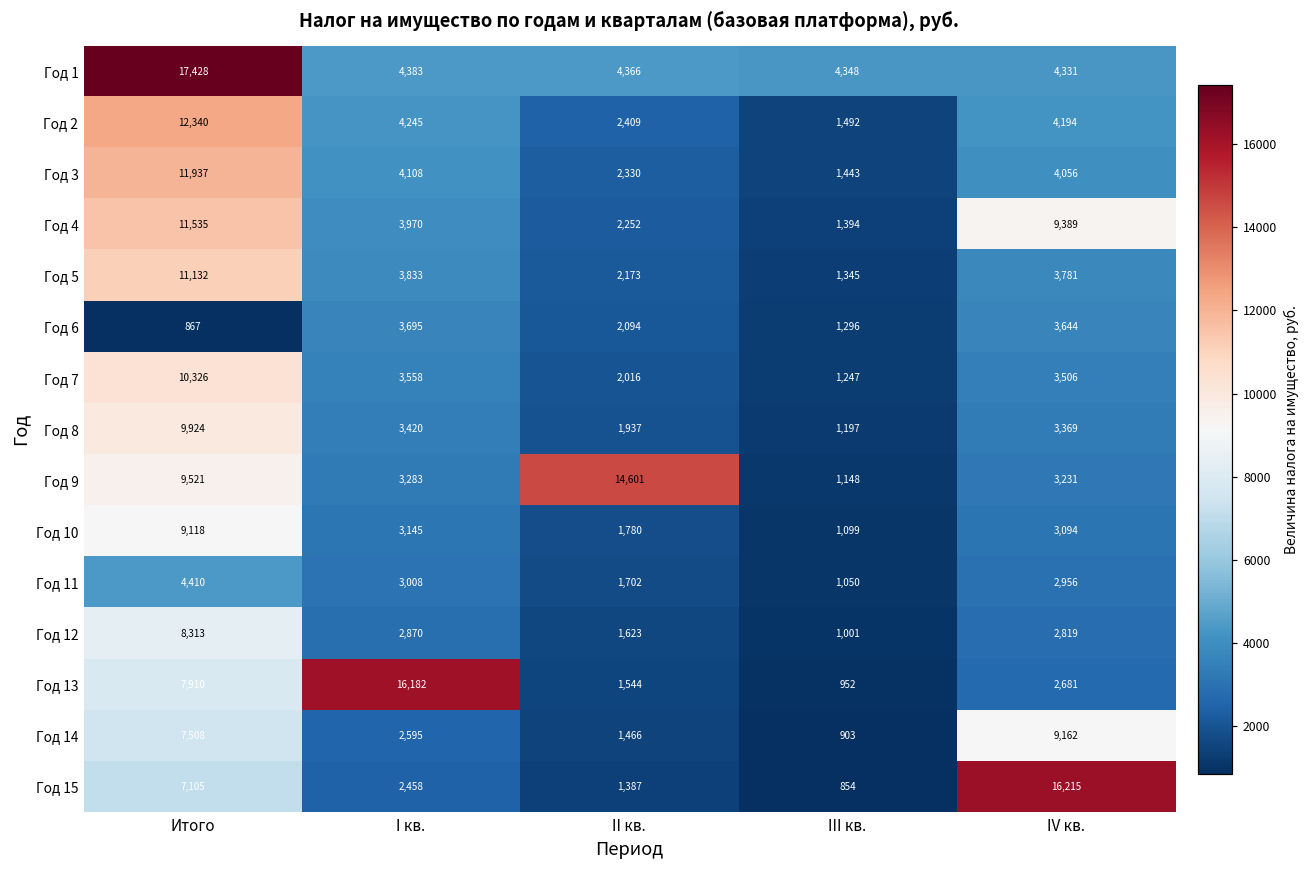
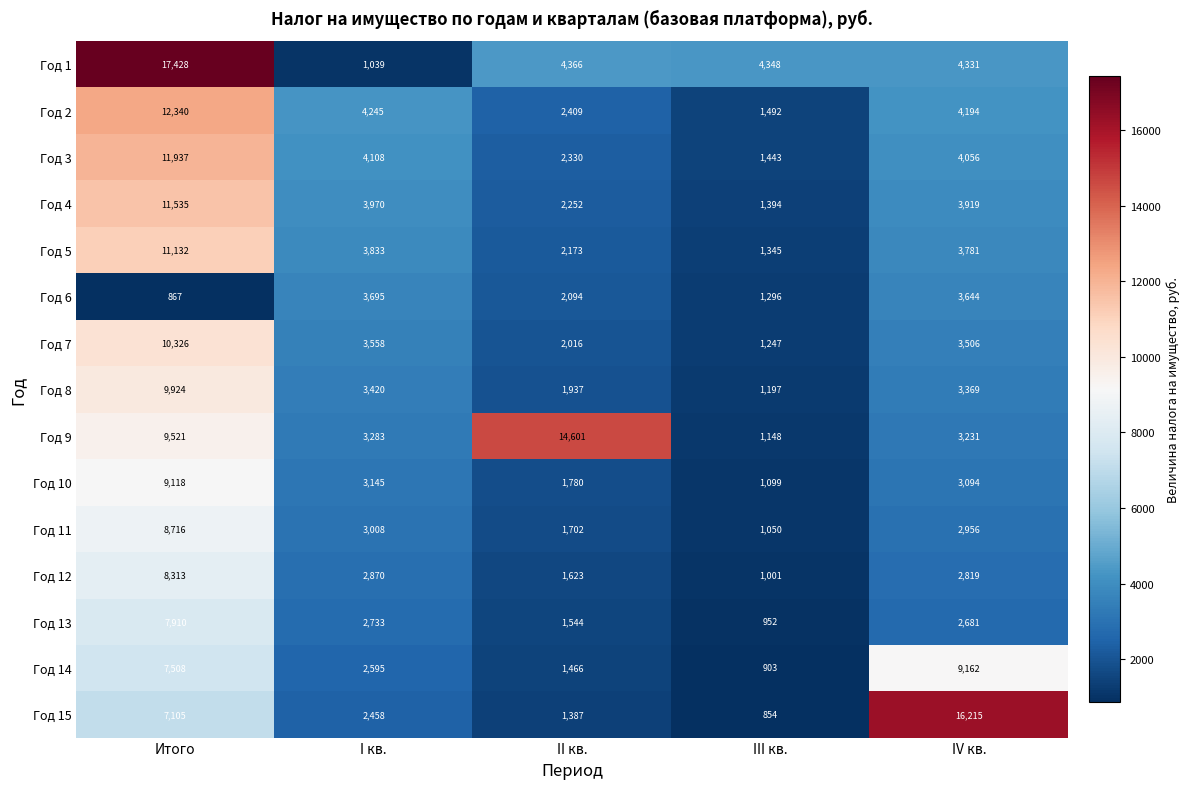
  {
    "Год 1": {
      "Итого": "17,428",
-     "I кв.": "4,383",
+     "I кв.": "1,039",
      "II кв.": "4,366",
      "III кв.": "4,348",
      "IV кв.": "4,331"
    },
    "Год 2": {
      "Итого": "12,340",
      "I кв.": "4,245",
      "II кв.": "2,409",
      "III кв.": "1,492",
      "IV кв.": "4,194"
    },
    "Год 3": {
      "Итого": "11,937",
      "I кв.": "4,108",
      "II кв.": "2,330",
      "III кв.": "1,443",
      "IV кв.": "4,056"
    },
    "Год 4": {
      "Итого": "11,535",
      "I кв.": "3,970",
      "II кв.": "2,252",
      "III кв.": "1,394",
-     "IV кв.": "9,389"
+     "IV кв.": "3,919"
    },
    "Год 5": {
      "Итого": "11,132",
      "I кв.": "3,833",
      "II кв.": "2,173",
      "III кв.": "1,345",
      "IV кв.": "3,781"
    },
    "Год 6": {
      "Итого": "867",
      "I кв.": "3,695",
      "II кв.": "2,094",
      "III кв.": "1,296",
      "IV кв.": "3,644"
    },
    "Год 7": {
      "Итого": "10,326",
      "I кв.": "3,558",
      "II кв.": "2,016",
      "III кв.": "1,247",
      "IV кв.": "3,506"
    },
    "Год 8": {
      "Итого": "9,924",
      "I кв.": "3,420",
      "II кв.": "1,937",
      "III кв.": "1,197",
      "IV кв.": "3,369"
    },
    "Год 9": {
      "Итого": "9,521",
      "I кв.": "3,283",
      "II кв.": "14,601",
      "III кв.": "1,148",
      "IV кв.": "3,231"
    },
    "Год 10": {
      "Итого": "9,118",
      "I кв.": "3,145",
      "II кв.": "1,780",
      "III кв.": "1,099",
      "IV кв.": "3,094"
    },
    "Год 11": {
-     "Итого": "4,410",
+     "Итого": "8,716",
      "I кв.": "3,008",
      "II кв.": "1,702",
      "III кв.": "1,050",
      "IV кв.": "2,956"
    },
    "Год 12": {
      "Итого": "8,313",
      "I кв.": "2,870",
      "II кв.": "1,623",
      "III кв.": "1,001",
      "IV кв.": "2,819"
    },
    "Год 13": {
-     "I кв.": "16,182",
+     "I кв.": "2,733",
      "II кв.": "1,544",
      "III кв.": "952",
      "IV кв.": "2,681"
    },
    "Год 14": {
      "I кв.": "2,595",
      "II кв.": "1,466",
      "III кв.": "903",
      "IV кв.": "9,162"
    },
    "Год 15": {
      "Итого": "7,105",
      "I кв.": "2,458",
      "II кв.": "1,387",
      "III кв.": "854",
      "IV кв.": "16,215"
    }
  }
